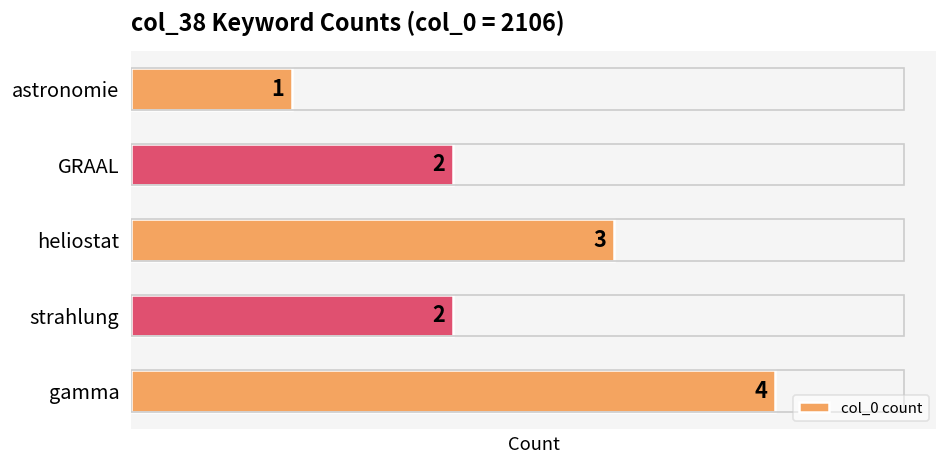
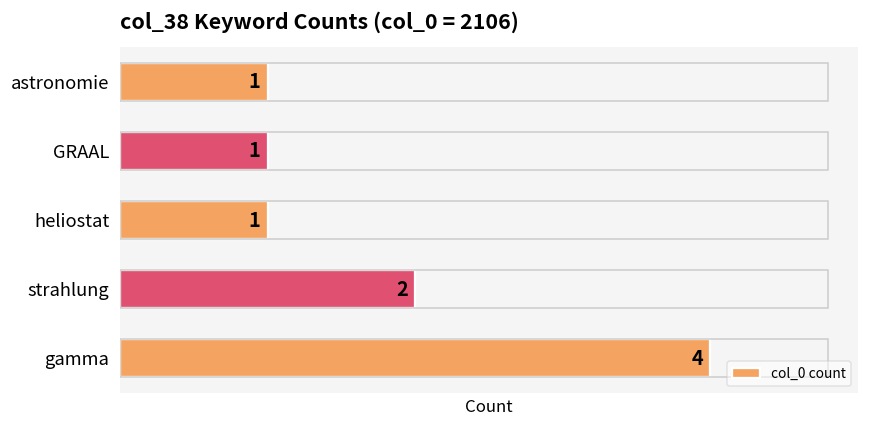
  {
    "astronomie": 1,
-   "GRAAL": 2,
-   "heliostat": 3,
+   "GRAAL": 1,
+   "heliostat": 1,
    "strahlung": 2,
    "gamma": 4
  }
